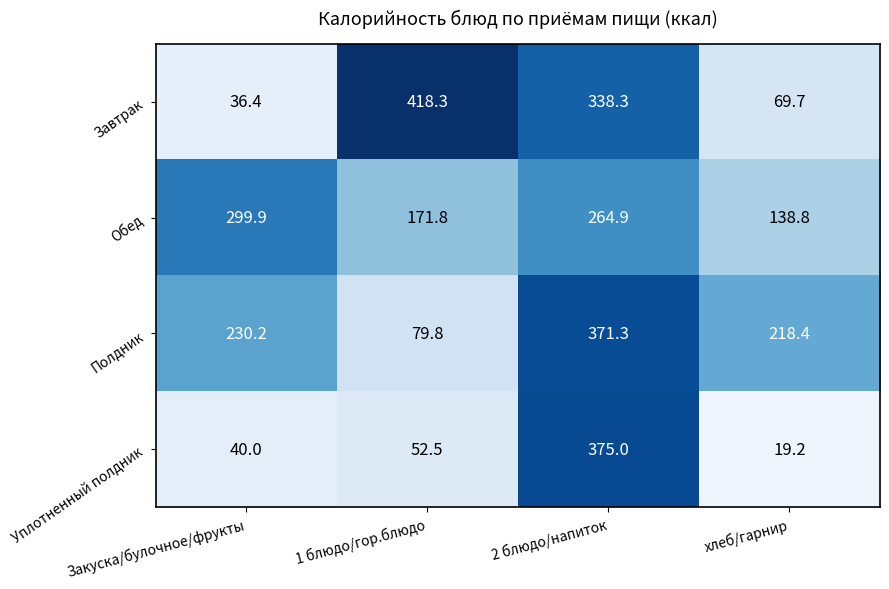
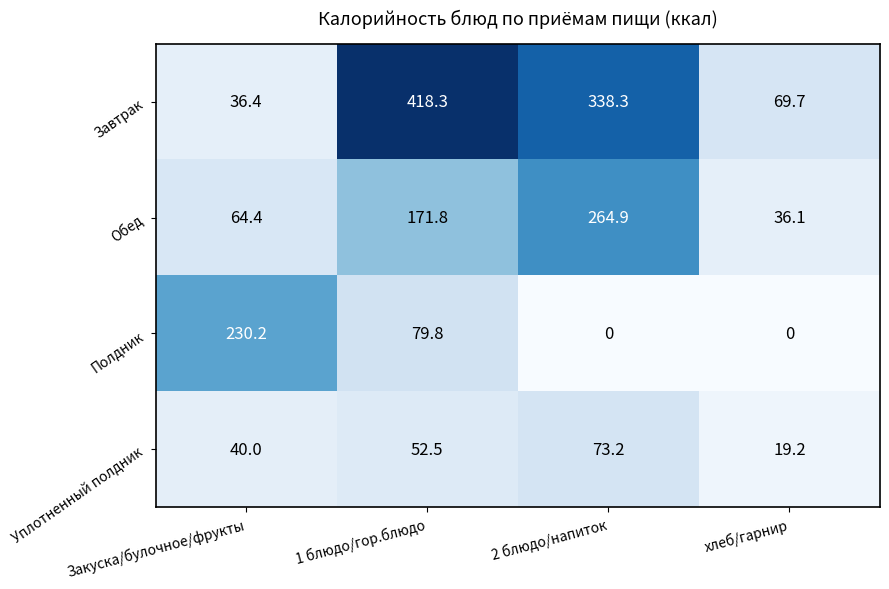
  {
    "Завтрак": {
      "Закуска/булочное/фрукты": 36.4,
      "1 блюдо/гор.блюдо": 418.3,
      "2 блюдо/напиток": 338.3,
      "хлеб/гарнир": 69.7
    },
    "Обед": {
-     "Закуска/булочное/фрукты": 299.9,
+     "Закуска/булочное/фрукты": 64.4,
      "1 блюдо/гор.блюдо": 171.8,
      "2 блюдо/напиток": 264.9,
-     "хлеб/гарнир": 138.8
+     "хлеб/гарнир": 36.1
    },
    "Полдник": {
      "Закуска/булочное/фрукты": 230.2,
      "1 блюдо/гор.блюдо": 79.8,
-     "2 блюдо/напиток": 371.3,
-     "хлеб/гарнир": 218.4
+     "2 блюдо/напиток": 0,
+     "хлеб/гарнир": 0
    },
    "Уплотненный полдник": {
      "Закуска/булочное/фрукты": 40.0,
      "1 блюдо/гор.блюдо": 52.5,
-     "2 блюдо/напиток": 375.0,
+     "2 блюдо/напиток": 73.2,
      "хлеб/гарнир": 19.2
    }
  }
